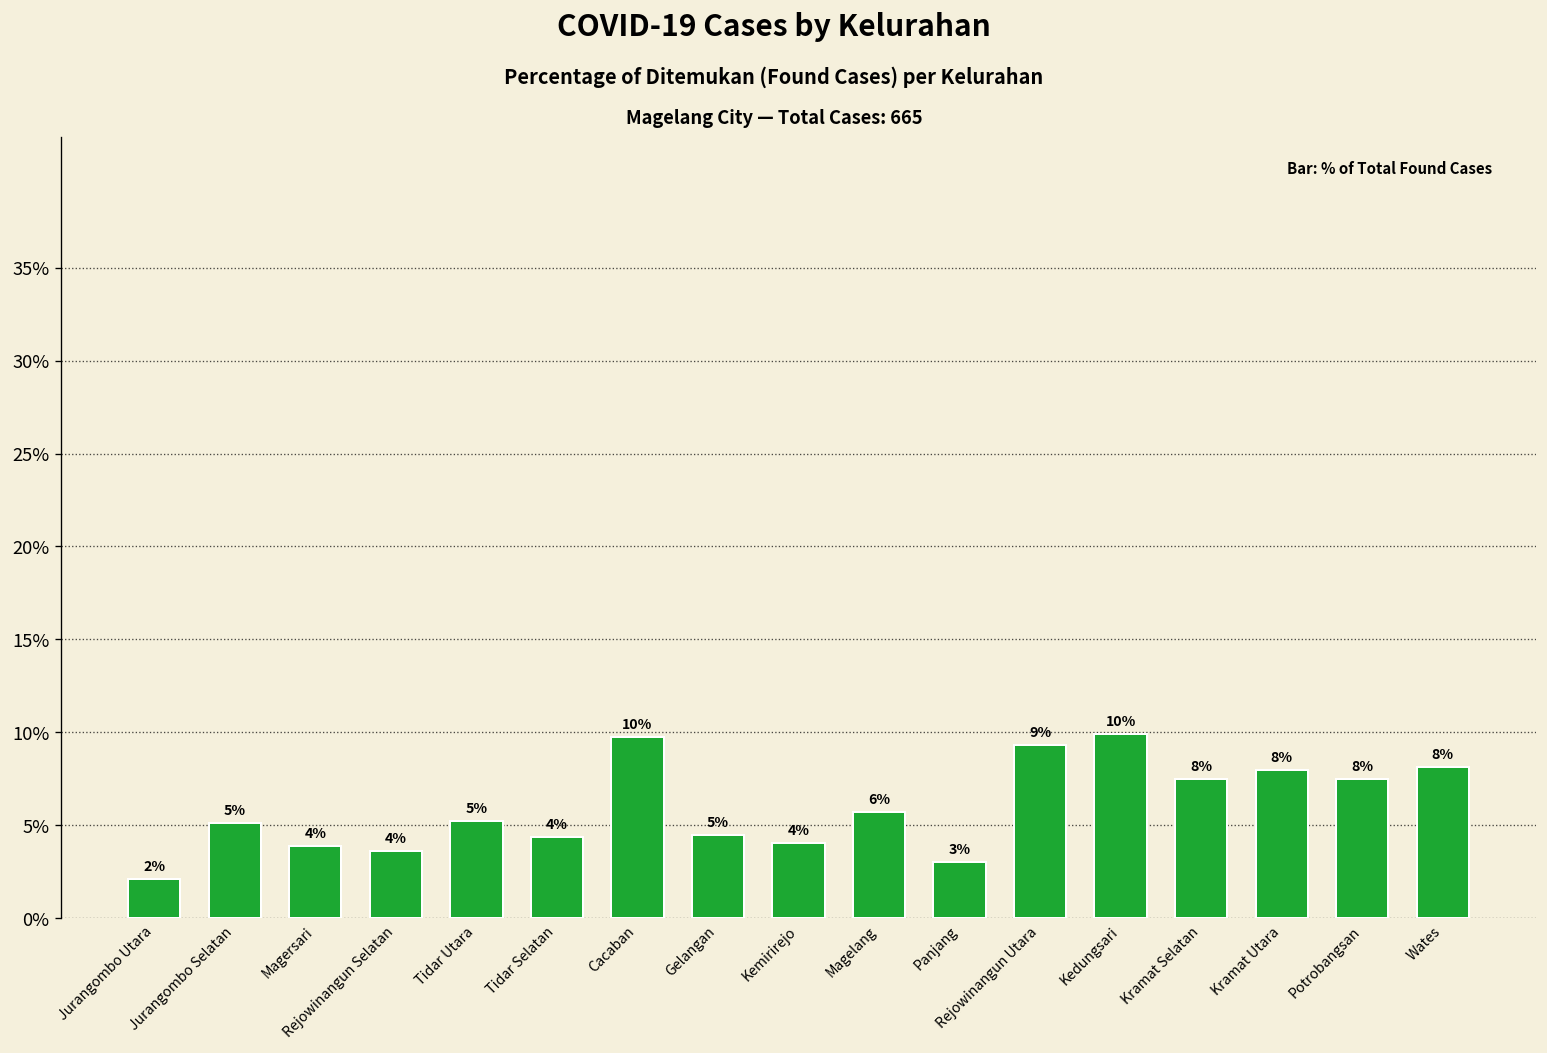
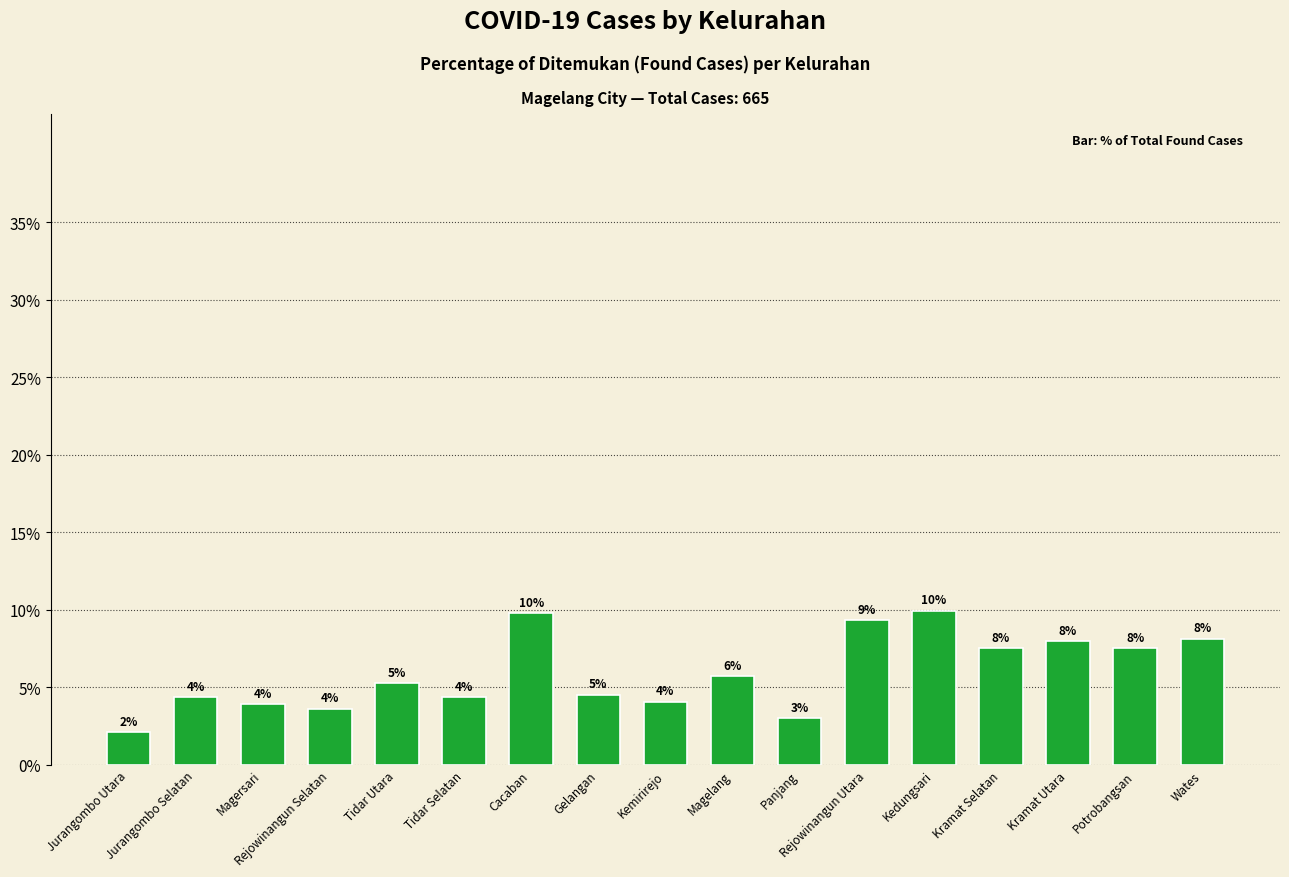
  {
    "Jurangombo Utara": "2%",
-   "Jurangombo Selatan": "5%",
+   "Jurangombo Selatan": "4%",
    "Magersari": "4%",
    "Rejowinangun Selatan": "4%",
    "Tidar Utara": "5%",
    "Tidar Selatan": "4%",
    "Cacaban": "10%",
    "Gelangan": "5%",
    "Kemirirejo": "4%",
    "Magelang": "6%",
    "Panjang": "3%",
    "Rejowinangun Utara": "9%",
    "Kedungsari": "10%",
    "Kramat Selatan": "8%",
    "Kramat Utara": "8%",
    "Potrobangsan": "8%",
    "Wates": "8%"
  }
